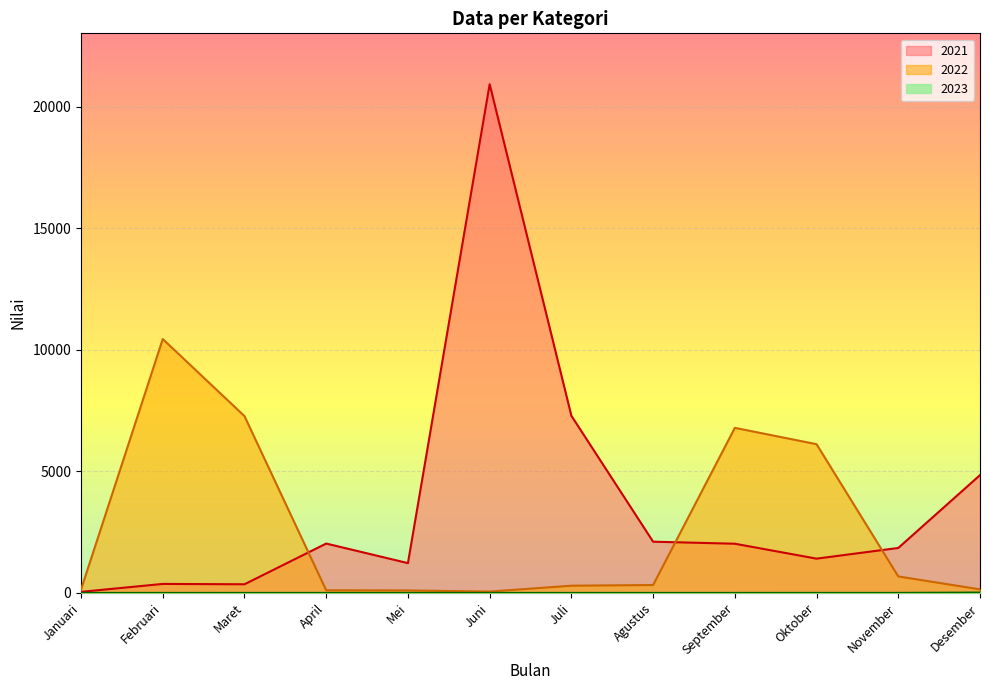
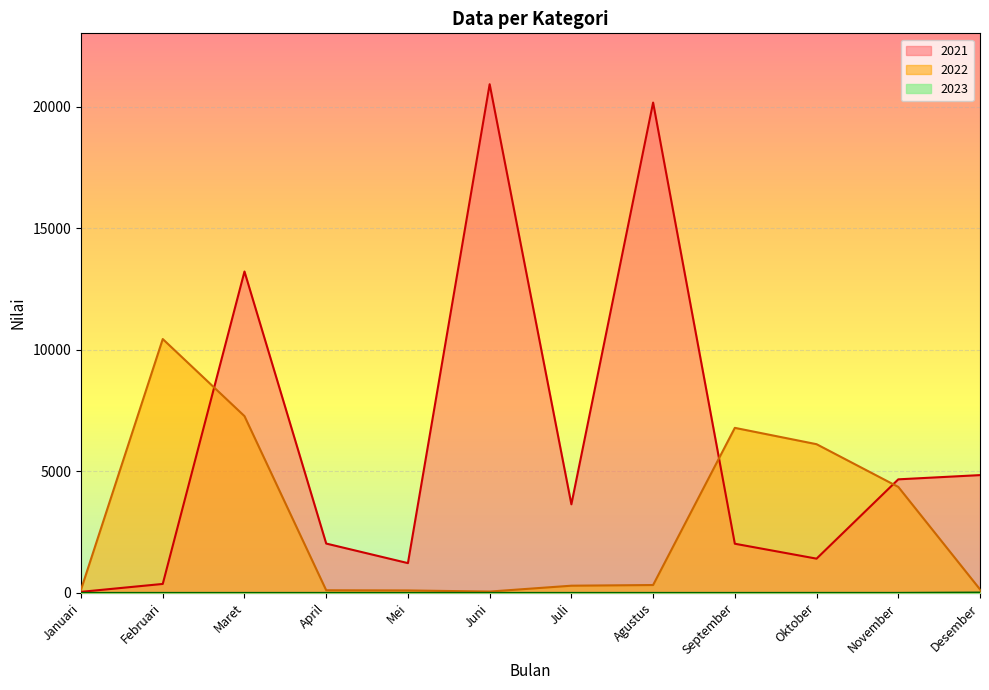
  {
    "2021": {
      "Februari": 400,
-     "Maret": 400,
+     "Maret": 13200,
      "April": 2000,
      "Mei": 1200,
      "Juni": 20900,
-     "Juli": 7300,
-     "Agustus": 2100,
+     "Juli": 3600,
+     "Agustus": 20200,
      "September": 2000,
      "Oktober": 1400,
-     "November": 1900,
+     "November": 4700,
      "Desember": 4800
    },
    "2022": {
      "Februari": 10400,
      "Maret": 7300,
      "April": 100,
      "Juli": 300,
      "Agustus": 300,
      "September": 6800,
      "Oktober": 6100,
-     "November": 700,
+     "November": 4400,
      "Desember": 100
    },
    "2023": {
      "Februari": 0,
      "Maret": 0,
      "April": 0,
      "Juli": 0,
      "Agustus": 0,
      "September": 0,
      "Oktober": 0,
      "November": 0,
      "Desember": 0
    }
  }
